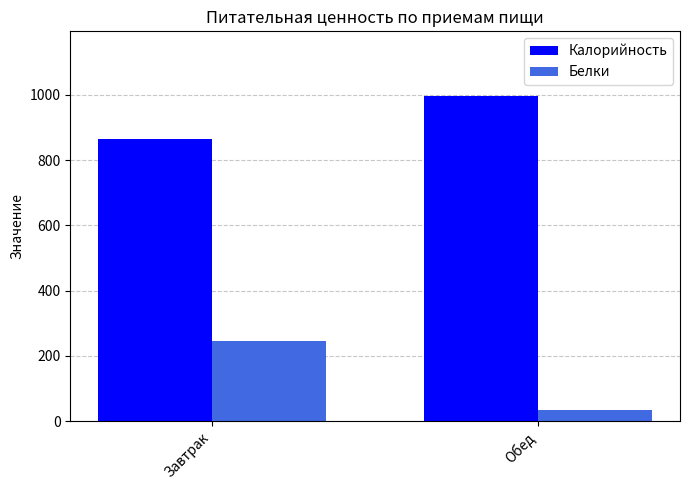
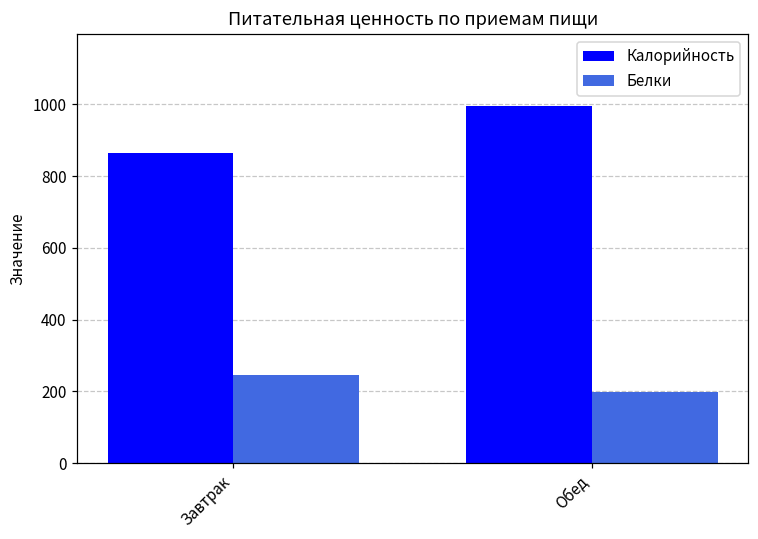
  {
    "Калорийность": {
      "Завтрак": 870,
      "Обед": 1000
    },
    "Белки": {
      "Завтрак": 250,
-     "Обед": 30
+     "Обед": 200
    }
  }
